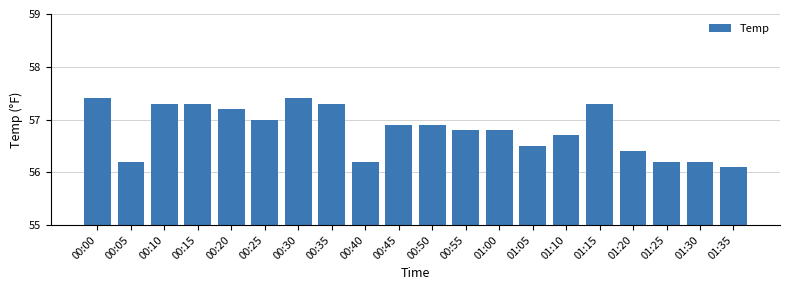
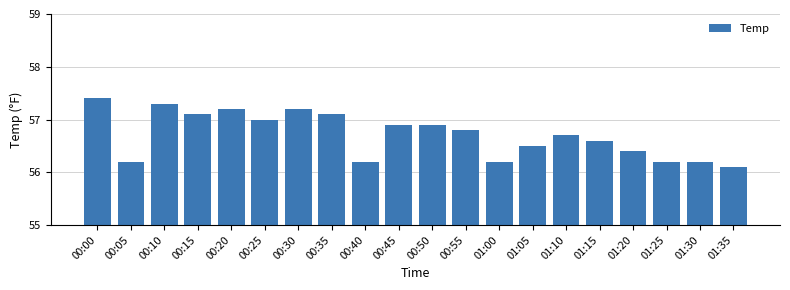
  {
    "00:00": 57.4,
    "00:05": 56.2,
    "00:10": 57.3,
-   "00:15": 57.3,
+   "00:15": 57.1,
    "00:20": 57.2,
    "00:25": 57.0,
-   "00:30": 57.4,
-   "00:35": 57.3,
+   "00:30": 57.2,
+   "00:35": 57.1,
    "00:40": 56.2,
    "00:45": 56.9,
    "00:50": 56.9,
    "00:55": 56.8,
-   "01:00": 56.8,
+   "01:00": 56.2,
    "01:05": 56.5,
    "01:10": 56.7,
-   "01:15": 57.3,
+   "01:15": 56.6,
    "01:20": 56.4,
    "01:25": 56.2,
    "01:30": 56.2,
    "01:35": 56.1
  }
